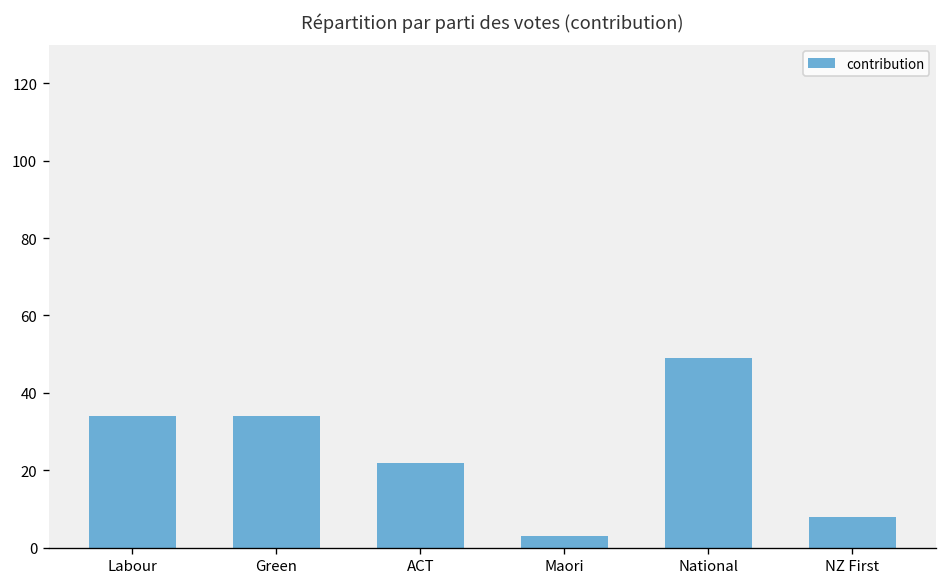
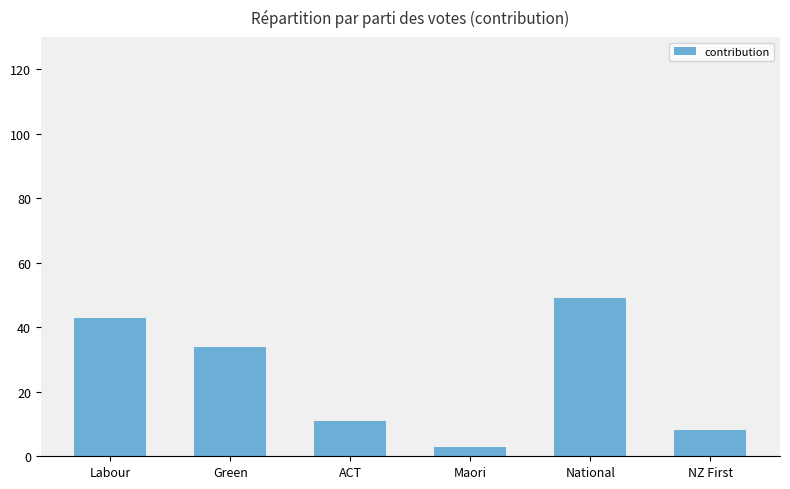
  {
-   "Labour": 34,
+   "Labour": 43,
    "Green": 34,
-   "ACT": 22,
+   "ACT": 11,
    "Maori": 3,
    "National": 49,
    "NZ First": 8
  }
